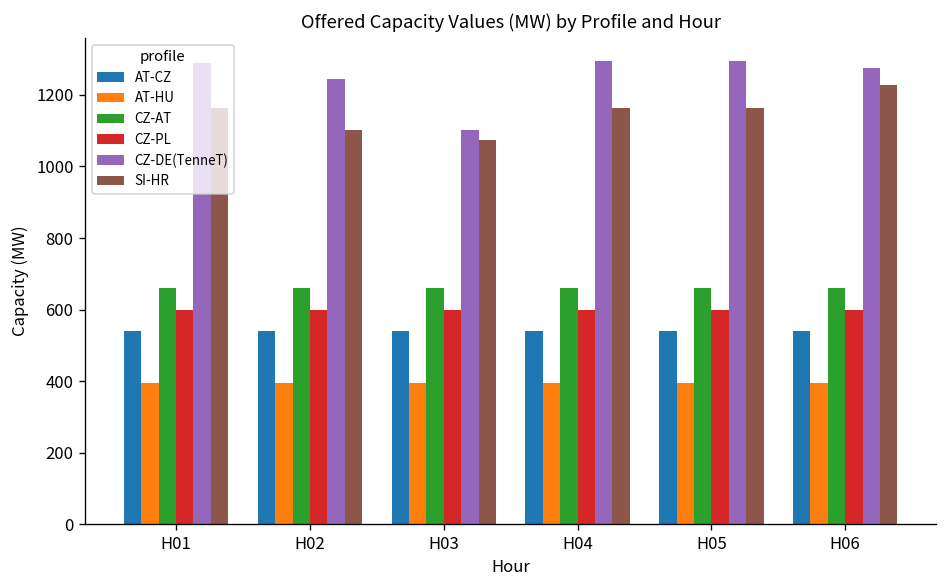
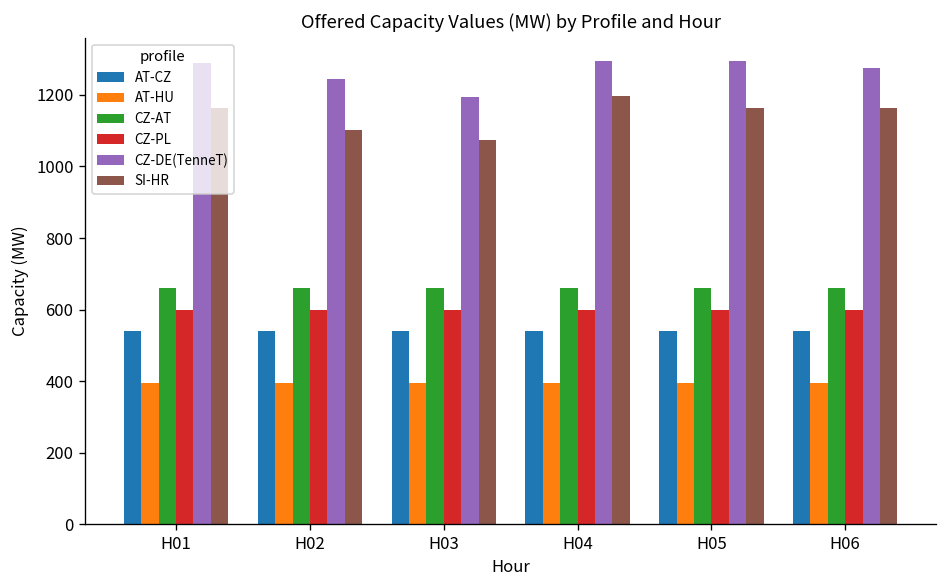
  {
    "AT-CZ": {
      "H01": 540,
      "H02": 540,
      "H03": 540,
      "H04": 540,
      "H05": 540,
      "H06": 540
    },
    "AT-HU": {
      "H01": 400,
      "H02": 400,
      "H03": 400,
      "H04": 400,
      "H05": 400,
      "H06": 400
    },
    "CZ-AT": {
      "H01": 660,
      "H02": 660,
      "H03": 660,
      "H04": 660,
      "H05": 660,
      "H06": 660
    },
    "CZ-PL": {
      "H01": 600,
      "H02": 600,
      "H03": 600,
      "H04": 600,
      "H05": 600,
      "H06": 600
    },
    "CZ-DE(TenneT)": {
      "H02": 1250,
-     "H03": 1100,
+     "H03": 1200,
      "H04": 1300,
      "H05": 1300,
      "H06": 1280
    },
    "SI-HR": {
      "H02": 1100,
      "H03": 1070,
-     "H04": 1160,
+     "H04": 1200,
      "H05": 1160,
-     "H06": 1230
+     "H06": 1160
    }
  }
